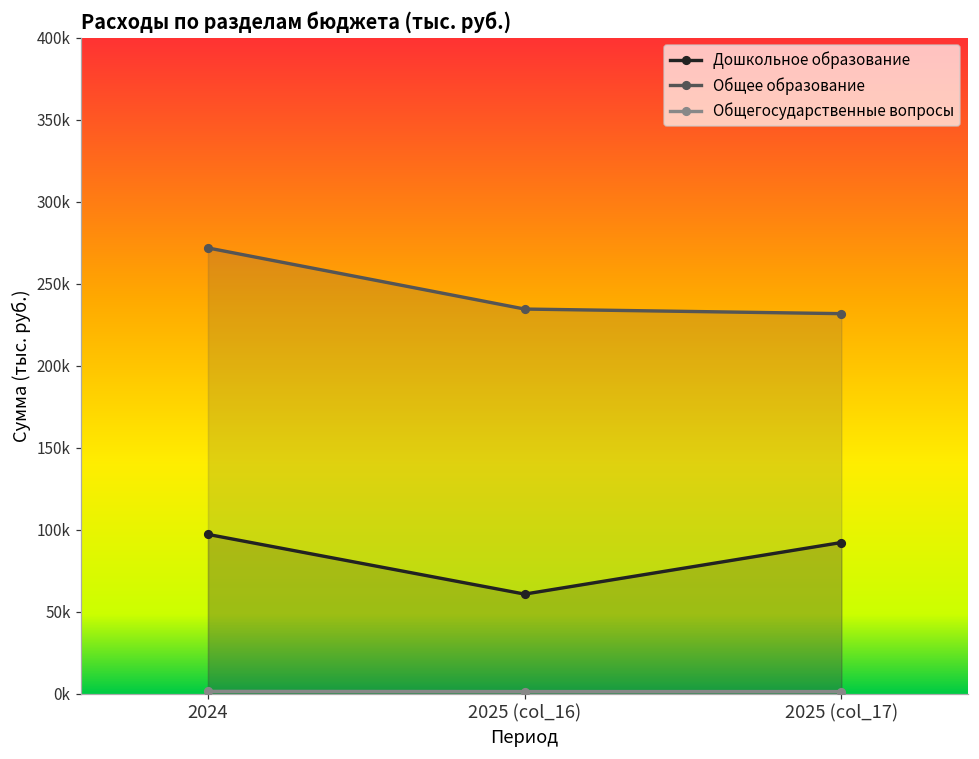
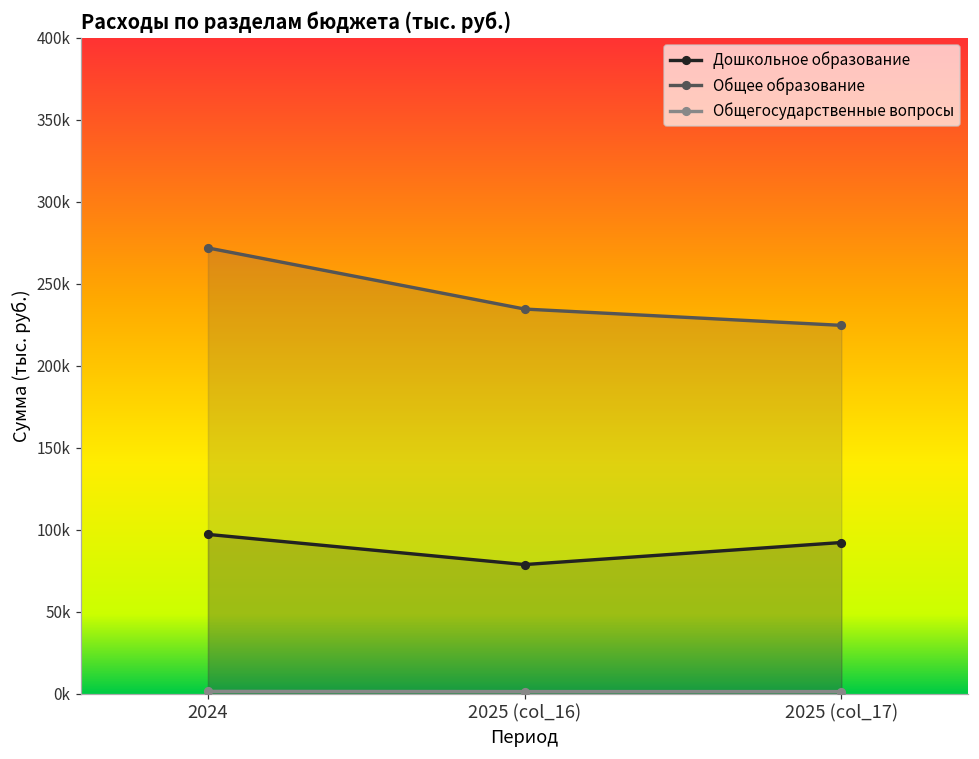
  {
    "Дошкольное образование": {
      "2024": 97000,
-     "2025 (col_16)": 61000,
+     "2025 (col_16)": 79000,
      "2025 (col_17)": 92000
    },
    "Общее образование": {
      "2024": 272000,
      "2025 (col_16)": 235000,
-     "2025 (col_17)": 232000
+     "2025 (col_17)": 225000
    },
    "Общегосударственные вопросы": {
      "2024": 1000,
      "2025 (col_16)": 1000,
      "2025 (col_17)": 1000
    }
  }
